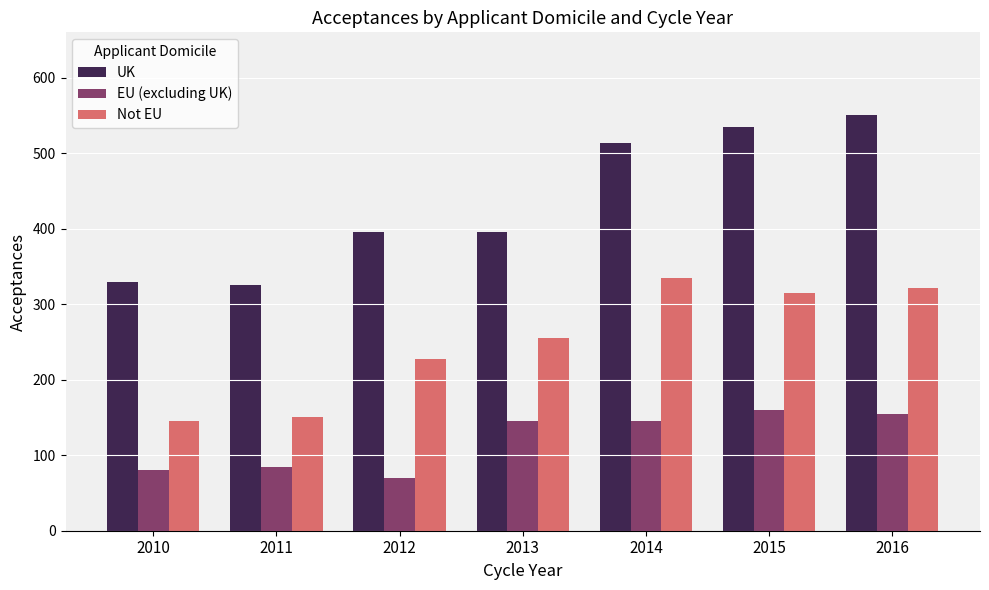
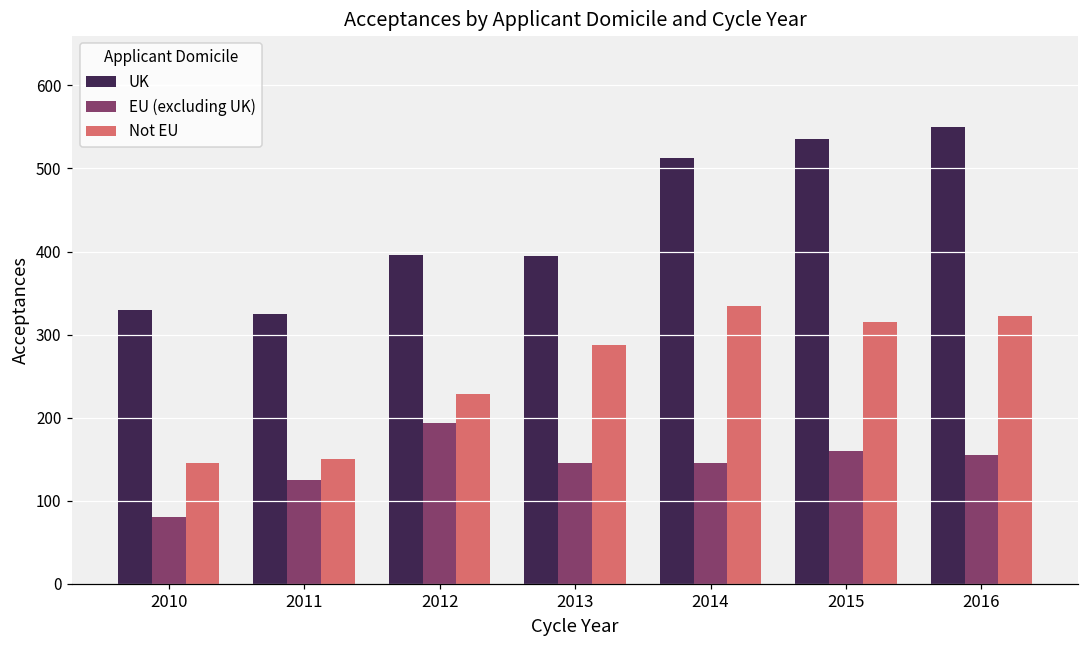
  {
    "UK": {
      "2010": 330,
      "2011": 330,
      "2012": 400,
      "2013": 400,
      "2014": 510,
      "2015": 540,
      "2016": 550
    },
    "EU (excluding UK)": {
      "2010": 80,
-     "2011": 90,
-     "2012": 70,
+     "2011": 130,
+     "2012": 190,
      "2013": 150,
      "2014": 150,
      "2015": 160,
      "2016": 160
    },
    "Not EU": {
      "2010": 150,
      "2011": 150,
      "2012": 230,
-     "2013": 260,
+     "2013": 290,
      "2014": 340,
      "2015": 320,
      "2016": 320
    }
  }
